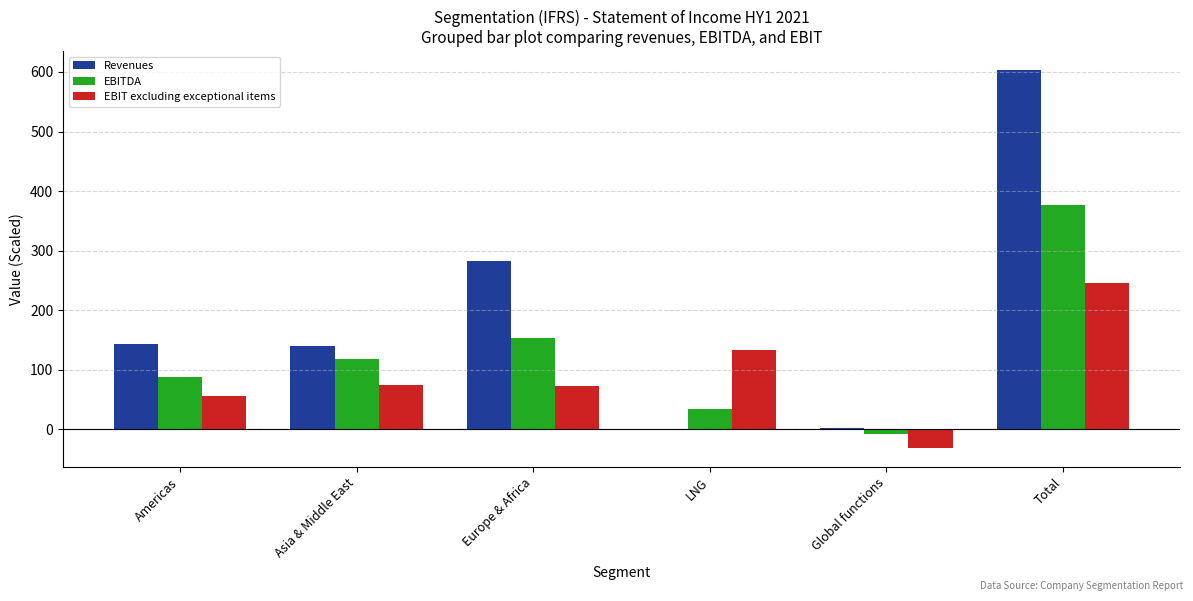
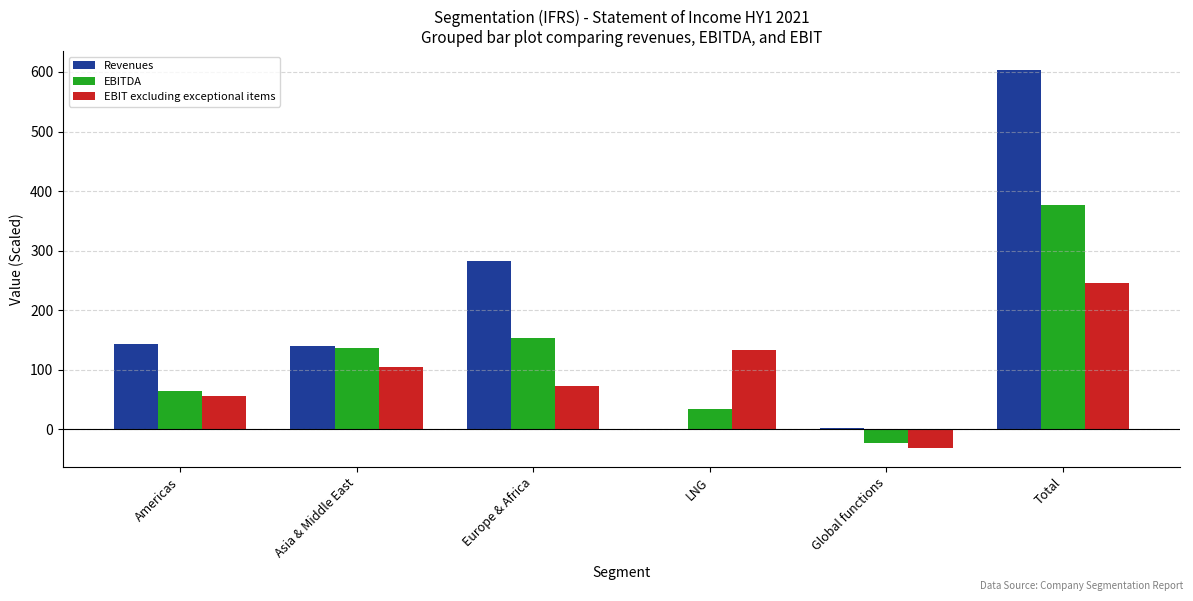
  {
    "Revenues": {
      "Americas": 140,
      "Asia & Middle East": 140,
      "Europe & Africa": 280,
      "LNG": 0,
      "Total": 600
    },
    "EBITDA": {
-     "Americas": 90,
-     "Asia & Middle East": 120,
+     "Americas": 60,
+     "Asia & Middle East": 140,
      "Europe & Africa": 150,
      "LNG": 30,
-     "Global functions": -10,
+     "Global functions": -20,
      "Total": 380
    },
    "EBIT excluding exceptional items": {
      "Americas": 60,
-     "Asia & Middle East": 70,
+     "Asia & Middle East": 100,
      "Europe & Africa": 70,
      "LNG": 130,
      "Global functions": -30,
      "Total": 250
    }
  }
